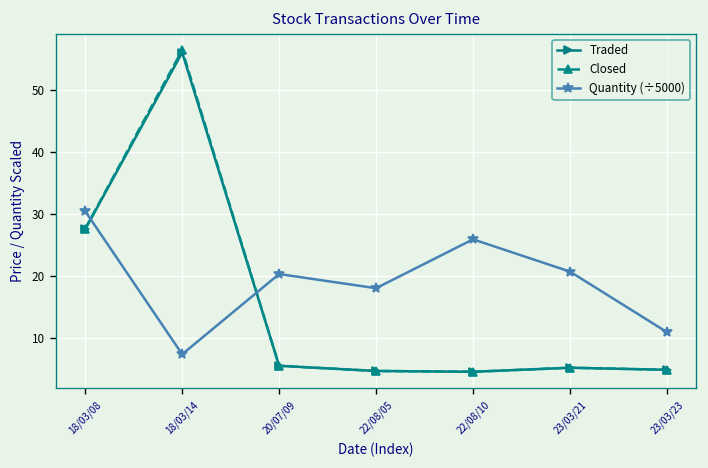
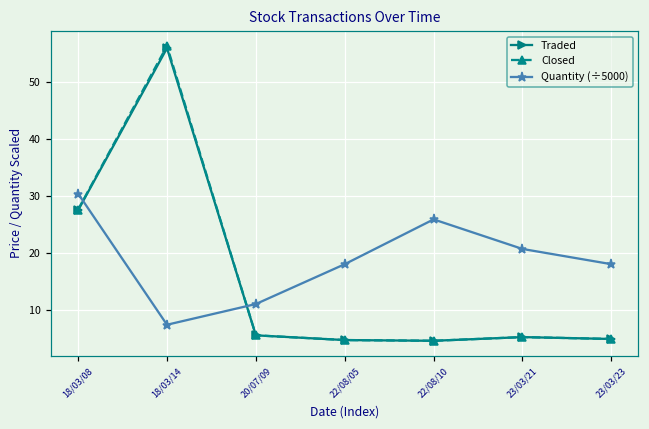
  {
    "Quantity (÷5000)": {
      "18/03/08": 30,
      "18/03/14": 7,
-     "20/07/09": 20,
+     "20/07/09": 11,
      "22/08/05": 18,
      "22/08/10": 26,
      "23/03/21": 21,
-     "23/03/23": 11
+     "23/03/23": 18
    }
  }
